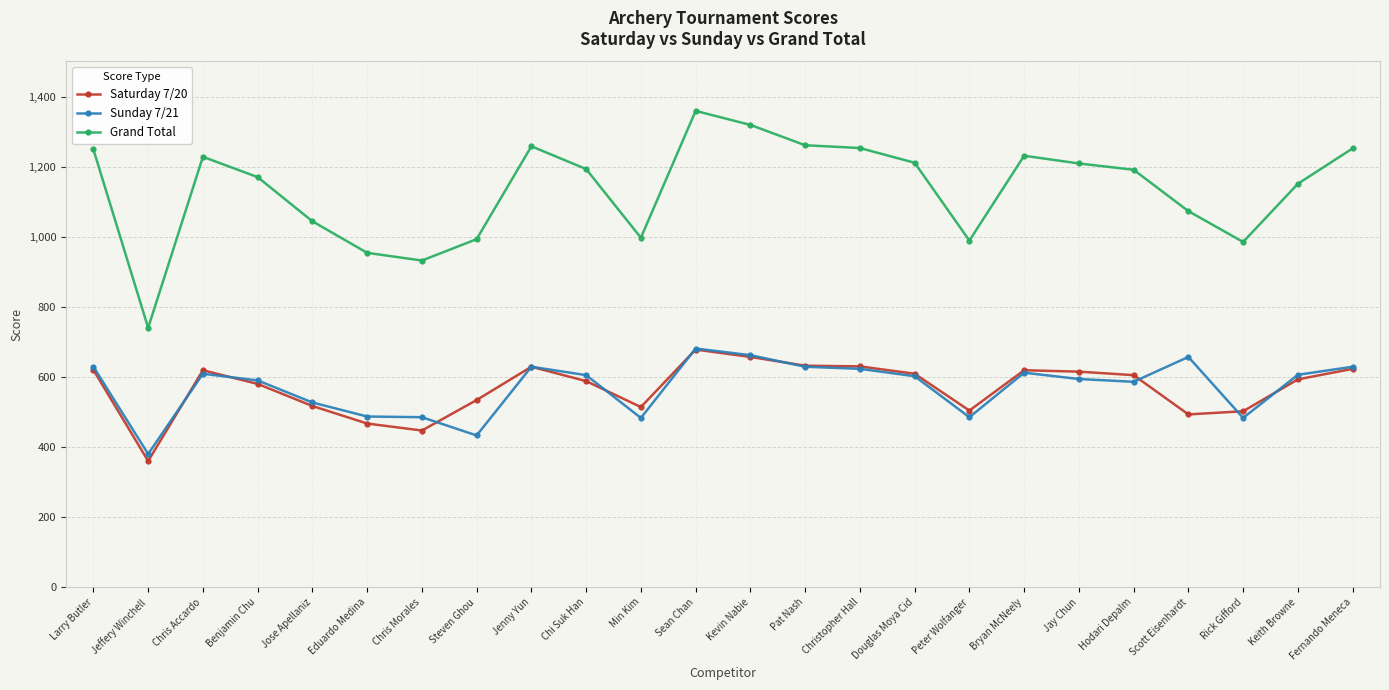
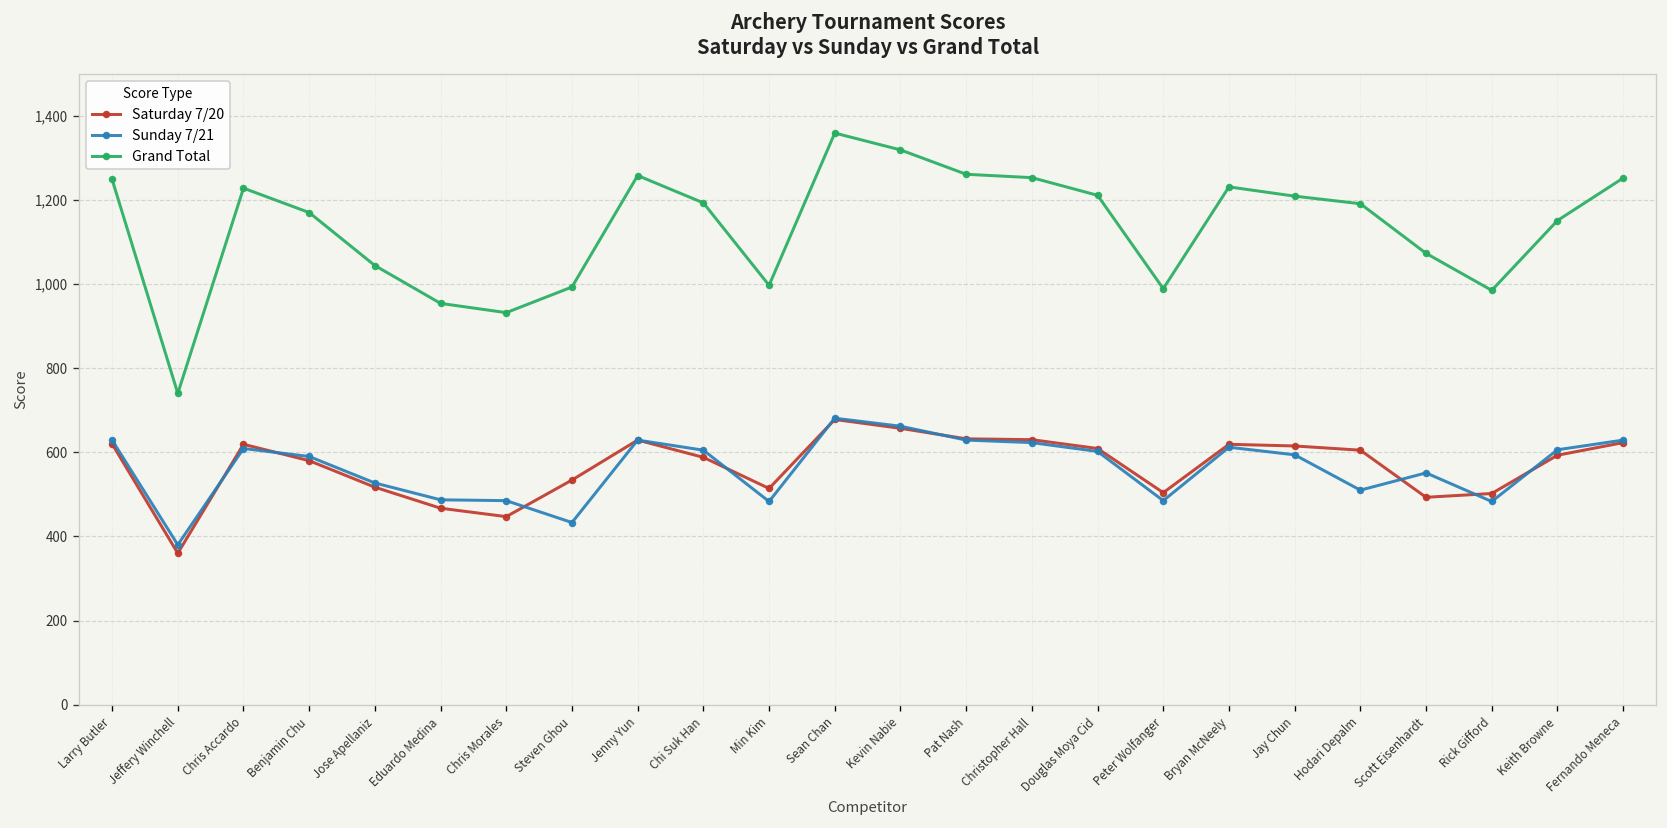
  {
    "Saturday 7/20": {
      "Larry Butler": "620",
      "Jeffery Winchell": "360",
      "Chris Accardo": "620",
      "Benjamin Chu": "580",
      "Jose Apellaniz": "520",
      "Eduardo Medina": "470",
      "Chris Morales": "450",
      "Steven Ghou": "530",
      "Chi Suk Han": "590",
      "Min Kim": "510",
      "Peter Wolfanger": "500",
      "Jay Chun": "620",
      "Hodari Depalm": "610",
      "Scott Eisenhardt": "490",
      "Rick Gifford": "500",
      "Keith Browne": "590"
    },
    "Sunday 7/21": {
      "Larry Butler": "630",
      "Jeffery Winchell": "380",
      "Chris Accardo": "610",
      "Benjamin Chu": "590",
      "Jose Apellaniz": "530",
      "Eduardo Medina": "490",
      "Chris Morales": "490",
      "Steven Ghou": "430",
      "Chi Suk Han": "610",
      "Min Kim": "480",
      "Peter Wolfanger": "490",
      "Jay Chun": "590",
-     "Hodari Depalm": "590",
-     "Scott Eisenhardt": "660",
+     "Hodari Depalm": "510",
+     "Scott Eisenhardt": "550",
      "Rick Gifford": "480",
      "Keith Browne": "610"
    },
    "Grand Total": {
      "Larry Butler": "1,250",
      "Jeffery Winchell": "740",
      "Chris Accardo": "1,230",
      "Benjamin Chu": "1,170",
      "Jose Apellaniz": "1,040",
      "Eduardo Medina": "950",
      "Chris Morales": "930",
      "Steven Ghou": "990",
      "Jenny Yun": "1,260",
      "Chi Suk Han": "1,190",
      "Min Kim": "1,000",
      "Sean Chan": "1,360",
      "Kevin Nabie": "1,320",
      "Pat Nash": "1,260",
      "Christopher Hall": "1,250",
      "Douglas Moya Cid": "1,210",
      "Peter Wolfanger": "990",
      "Bryan McNeely": "1,230",
      "Jay Chun": "1,210",
      "Hodari Depalm": "1,190",
      "Scott Eisenhardt": "1,070",
      "Rick Gifford": "990",
      "Keith Browne": "1,150",
      "Fernando Meneca": "1,250"
    }
  }
